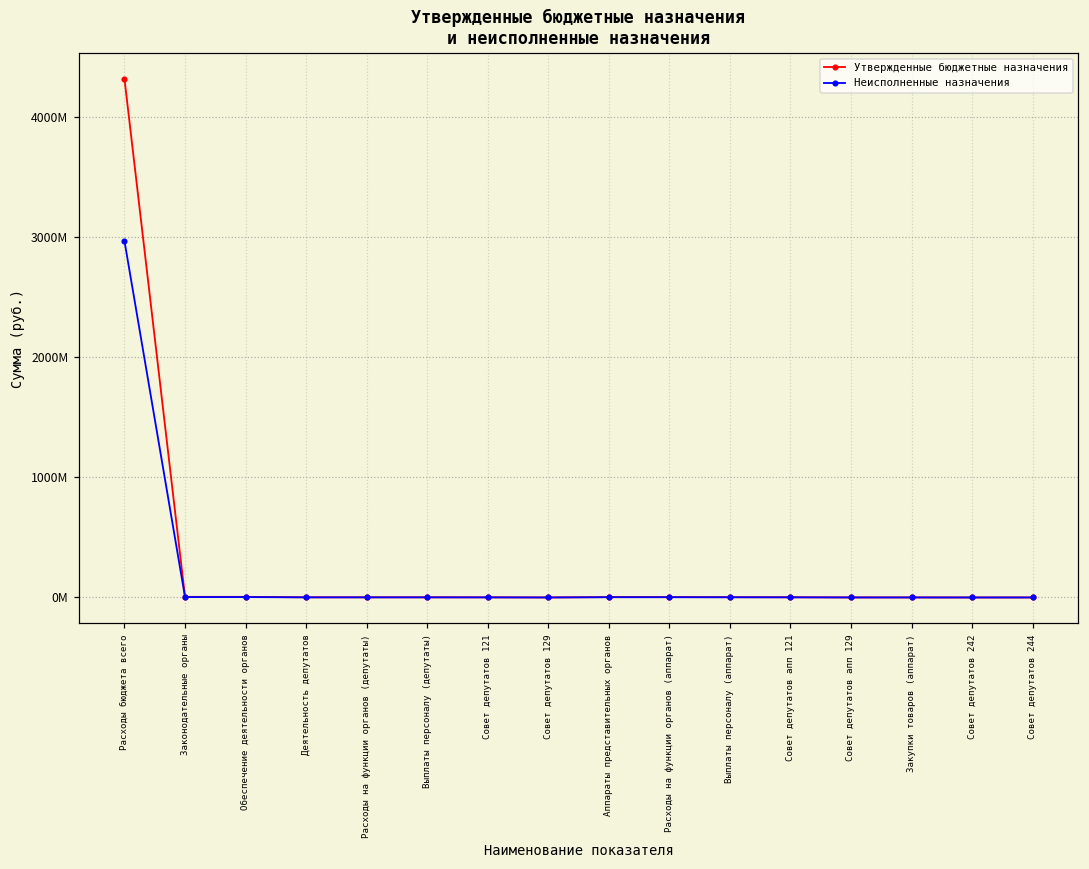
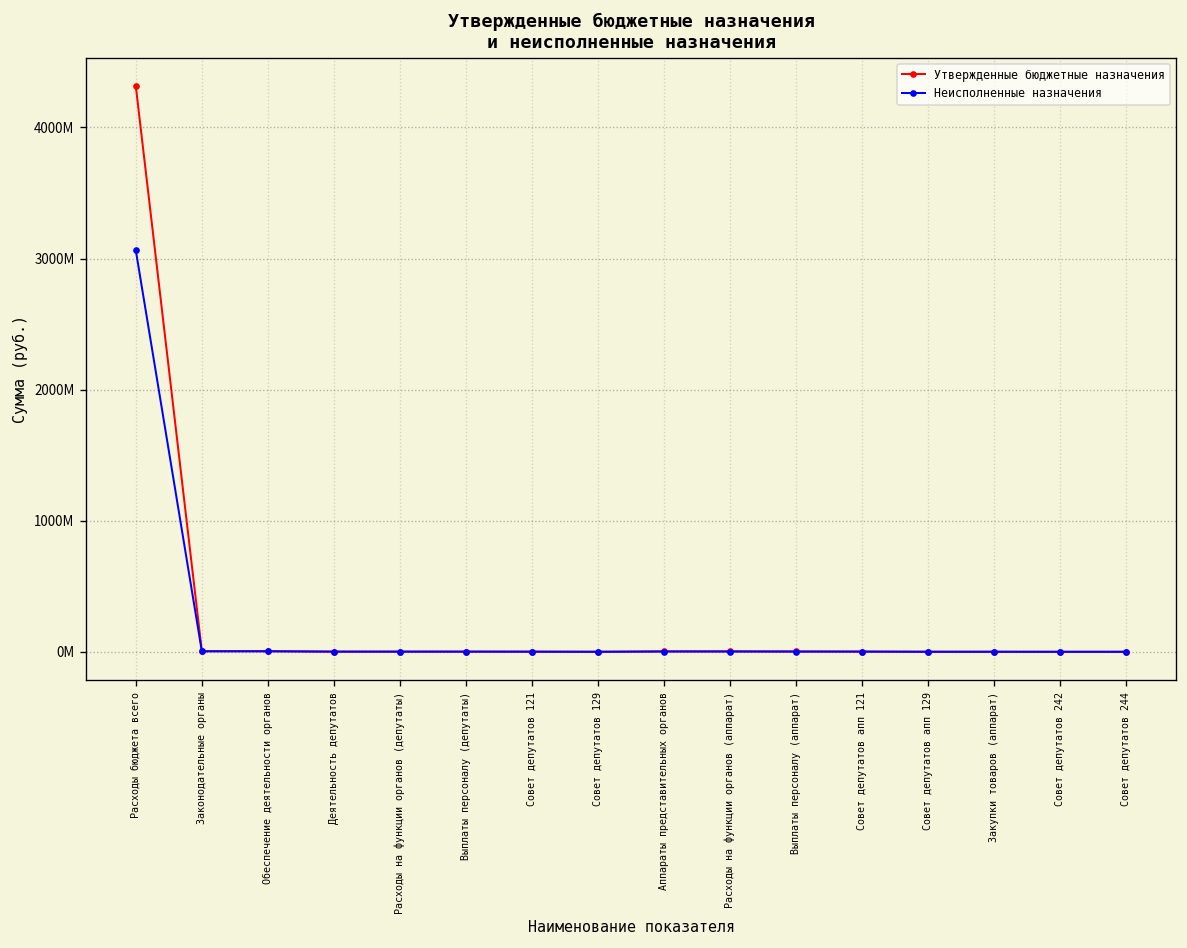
  {
    "Утвержденные бюджетные назначения": {
      "Расходы бюджета всего": 4310000000
    },
    "Неисполненные назначения": {
-     "Расходы бюджета всего": 2970000000
+     "Расходы бюджета всего": 3060000000
    }
  }
